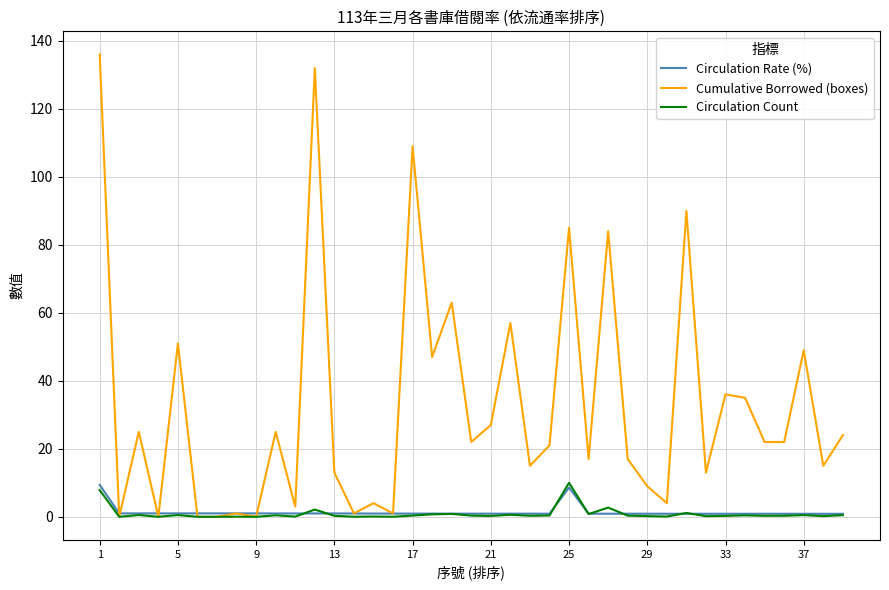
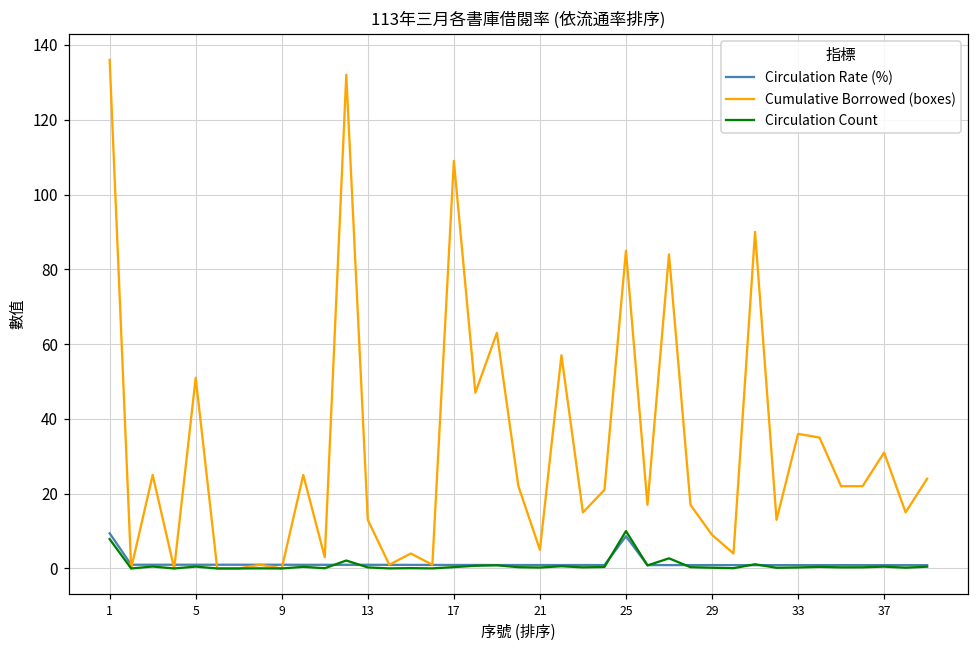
  {
    "Circulation Rate (%)": {
      "1": 9,
      "9": 1,
      "25": 9
    },
    "Cumulative Borrowed (boxes)": {
      "1": 136,
      "5": 51,
      "13": 13,
      "17": 109,
-     "21": 27,
+     "21": 5,
      "25": 85,
      "29": 9,
      "33": 36,
-     "37": 49
+     "37": 31
    },
    "Circulation Count": {
      "1": 8,
      "25": 10
    }
  }
